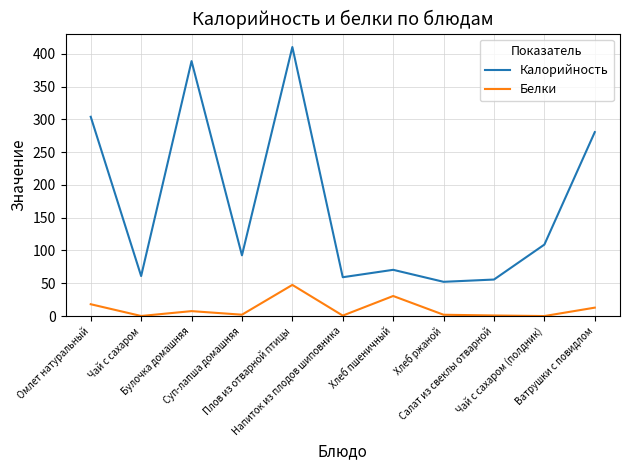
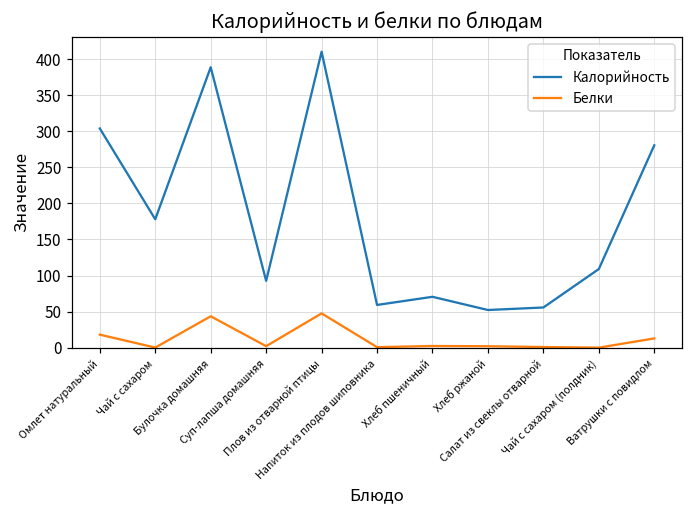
  {
    "Калорийность": {
      "Омлет натуральный": 300,
-     "Чай с сахаром": 60,
+     "Чай с сахаром": 180,
      "Булочка домашняя": 390,
      "Суп-лапша домашняя": 90,
      "Плов из отварной птицы": 410,
      "Напиток из плодов шиповника": 60,
      "Хлеб пшеничный": 70,
      "Хлеб ржаной": 50,
      "Салат из свеклы отварной": 60,
      "Чай с сахаром (полдник)": 110,
      "Ватрушки с повидлом": 280
    },
    "Белки": {
      "Омлет натуральный": 20,
      "Чай с сахаром": 0,
-     "Булочка домашняя": 10,
+     "Булочка домашняя": 40,
      "Суп-лапша домашняя": 0,
      "Плов из отварной птицы": 50,
      "Напиток из плодов шиповника": 0,
-     "Хлеб пшеничный": 30,
+     "Хлеб пшеничный": 0,
      "Хлеб ржаной": 0,
      "Салат из свеклы отварной": 0,
      "Чай с сахаром (полдник)": 0,
      "Ватрушки с повидлом": 10
    }
  }
